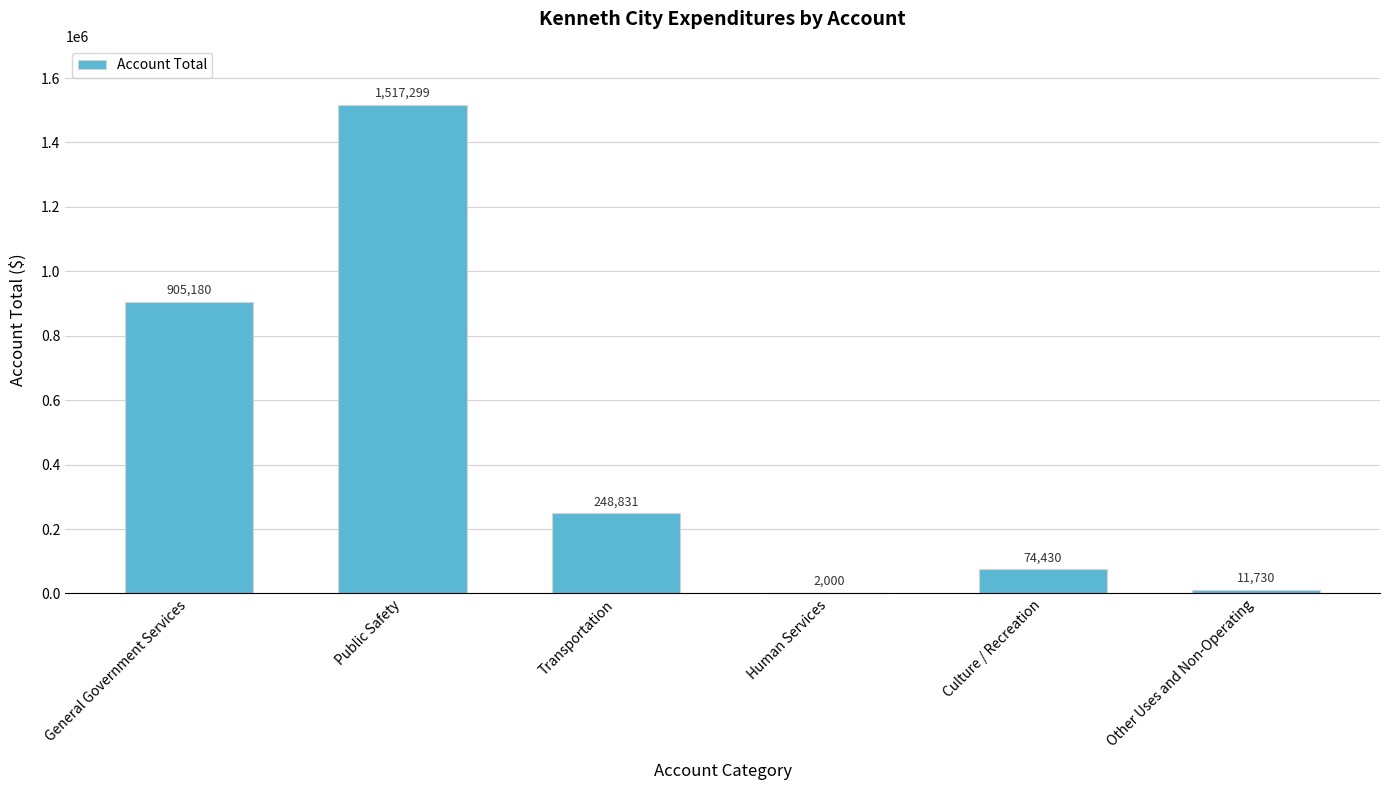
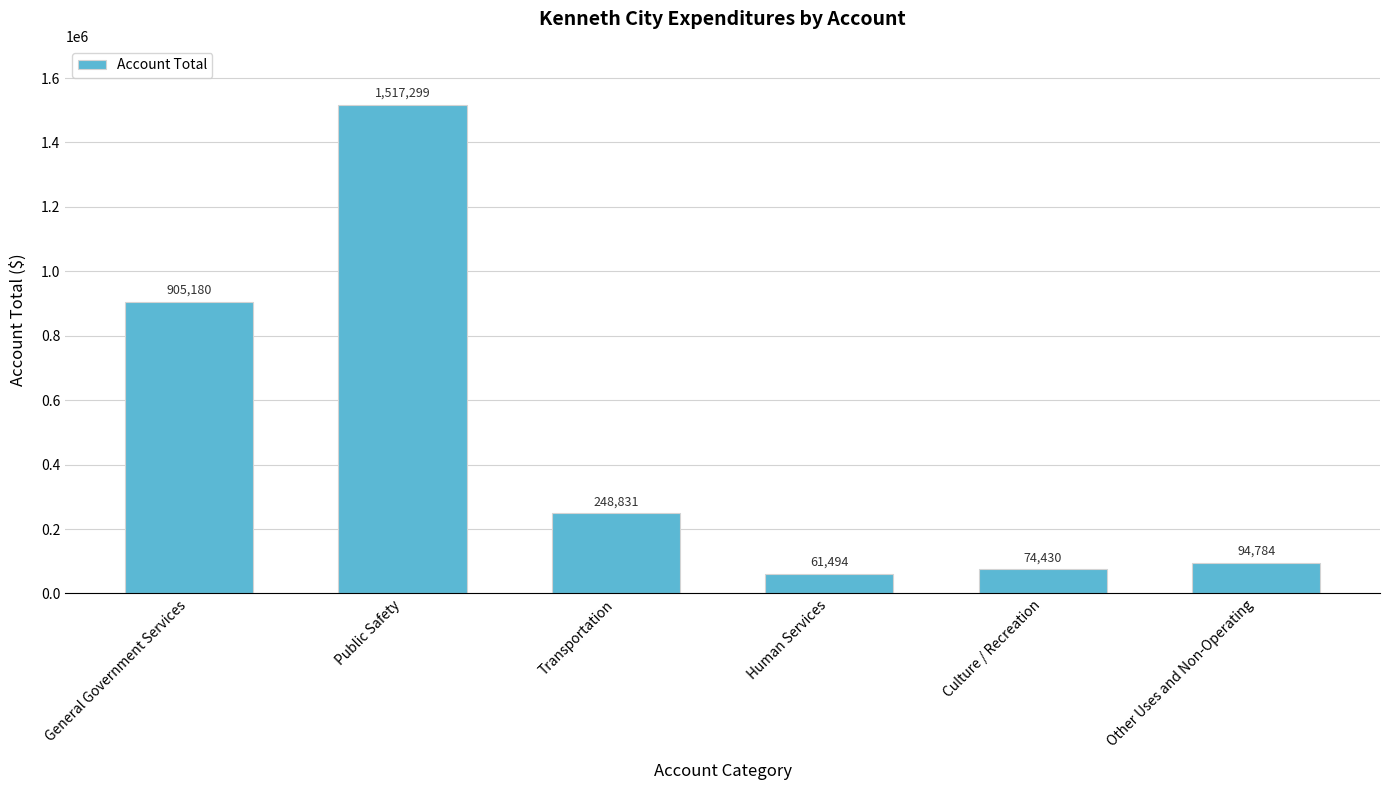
  {
    "General Government Services": "905,180",
    "Public Safety": "1,517,299",
    "Transportation": "248,831",
-   "Human Services": "2,000",
+   "Human Services": "61,494",
    "Culture / Recreation": "74,430",
-   "Other Uses and Non-Operating": "11,730"
+   "Other Uses and Non-Operating": "94,784"
  }
